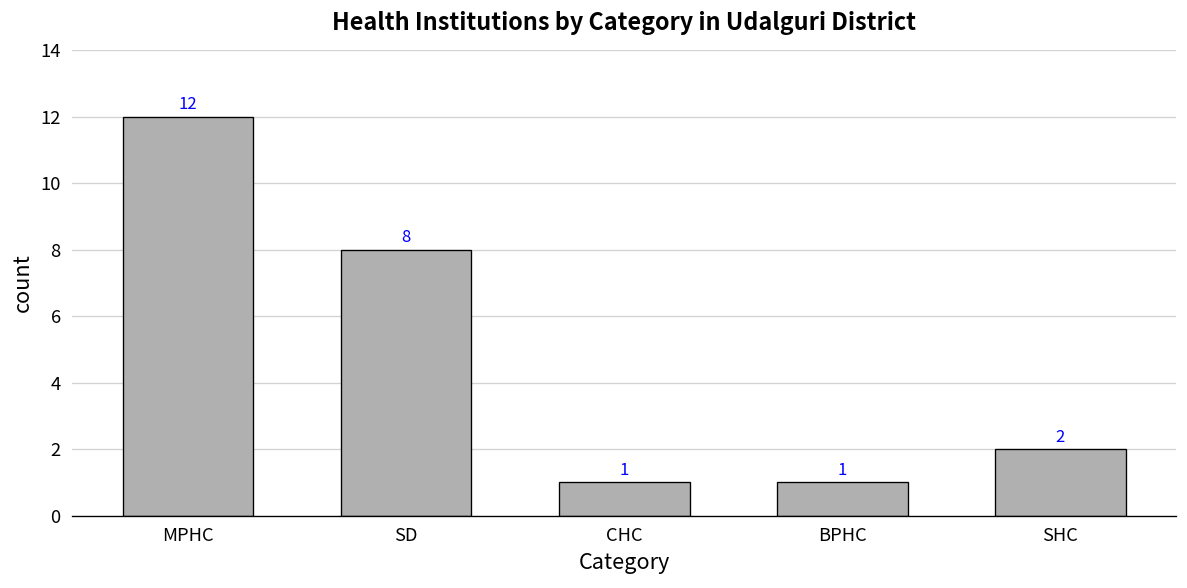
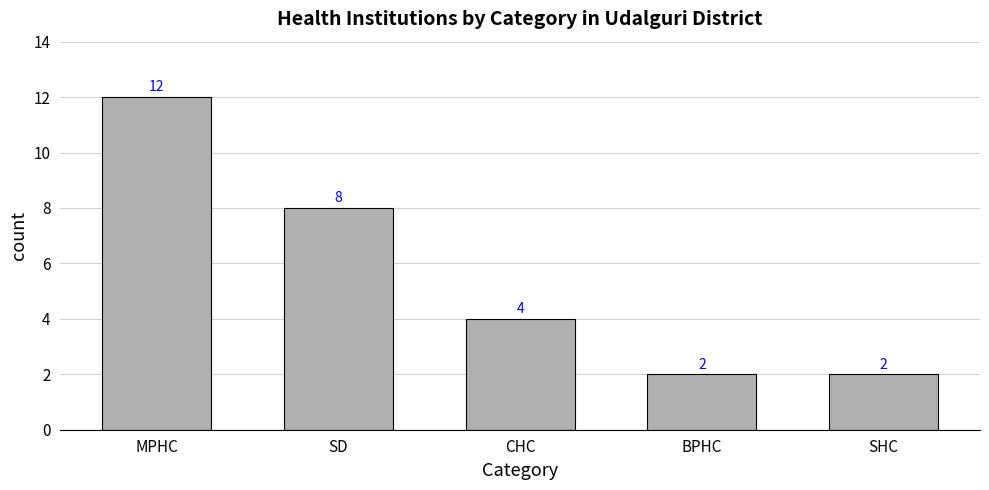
  {
    "MPHC": 12,
    "SD": 8,
-   "CHC": 1,
-   "BPHC": 1,
+   "CHC": 4,
+   "BPHC": 2,
    "SHC": 2
  }
